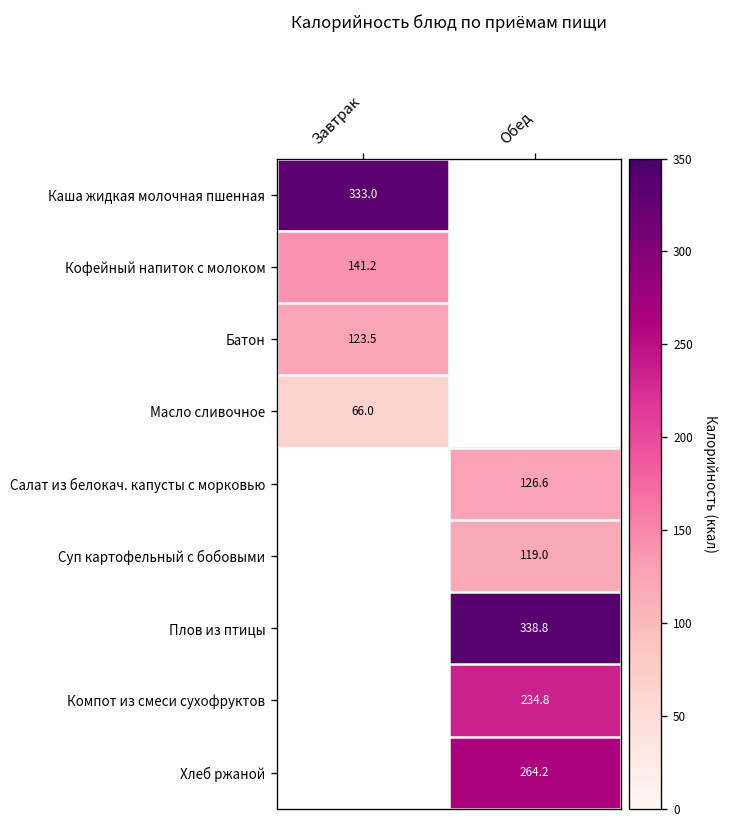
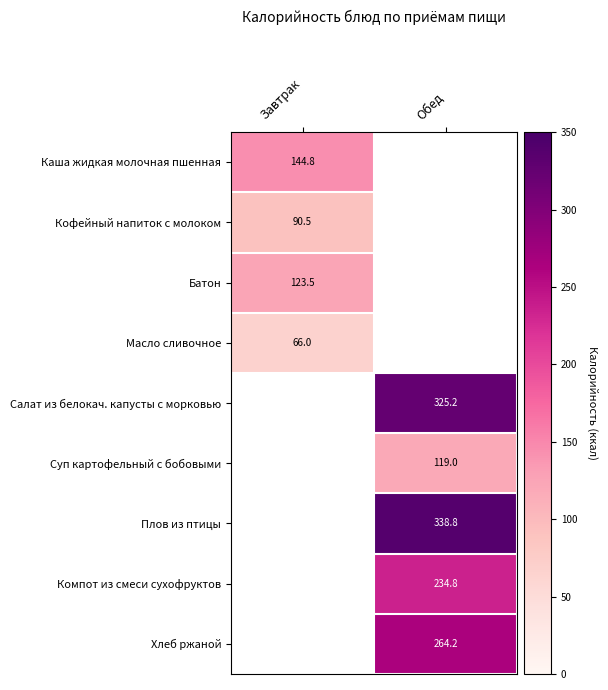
  {
    "Каша жидкая молочная пшенная": {
-     "Завтрак": 333.0
+     "Завтрак": 144.8
    },
    "Кофейный напиток с молоком": {
-     "Завтрак": 141.2
+     "Завтрак": 90.5
    },
    "Батон": {
      "Завтрак": 123.5
    },
    "Масло сливочное": {
      "Завтрак": 66.0
    },
    "Салат из белокач. капусты с морковью": {
-     "Обед": 126.6
+     "Обед": 325.2
    },
    "Суп картофельный с бобовыми": {
      "Обед": 119.0
    },
    "Плов из птицы": {
      "Обед": 338.8
    },
    "Компот из смеси сухофруктов": {
      "Обед": 234.8
    },
    "Хлеб ржаной": {
      "Обед": 264.2
    }
  }
